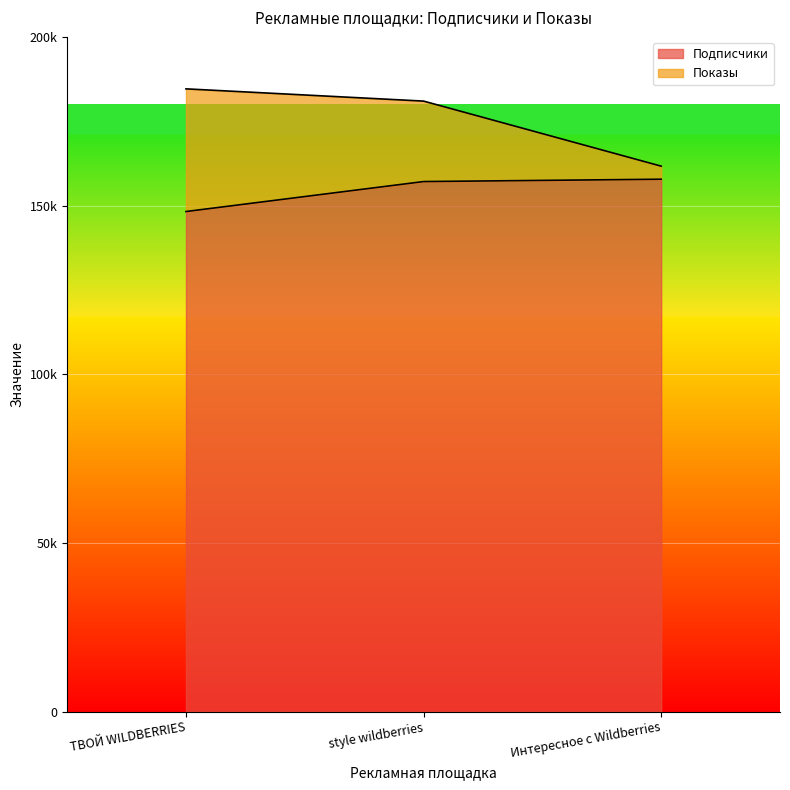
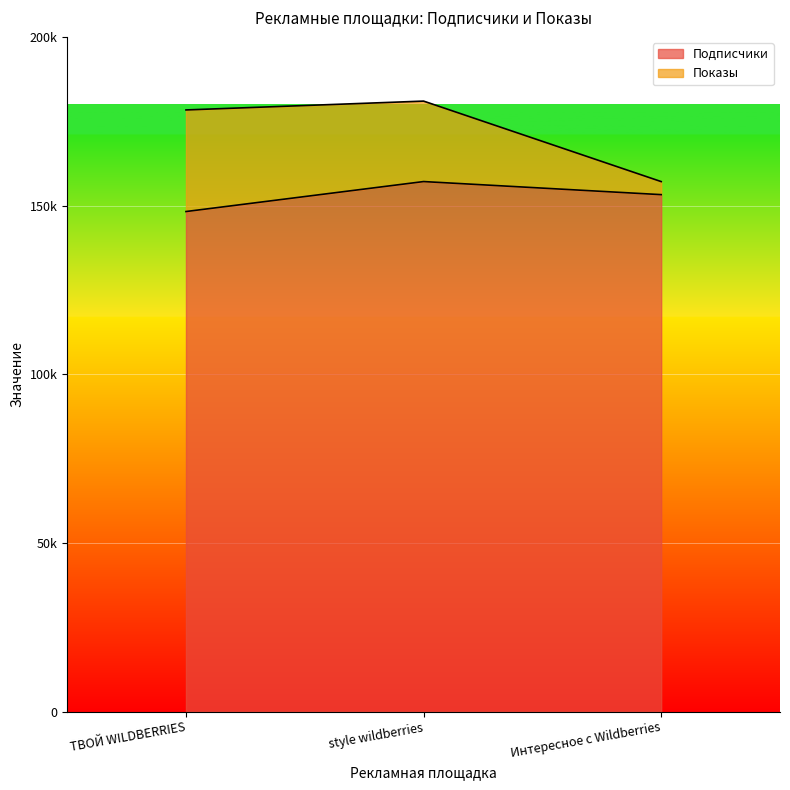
  {
    "Подписчики": {
      "ТВОЙ WILDBERRIES": 148000,
      "style wildberries": 157000,
-     "Интересное с Wildberries": 158000
+     "Интересное с Wildberries": 153000
    },
    "Показы": {
-     "ТВОЙ WILDBERRIES": 36000,
+     "ТВОЙ WILDBERRIES": 30000,
      "style wildberries": 24000,
      "Интересное с Wildberries": 4000
    }
  }
